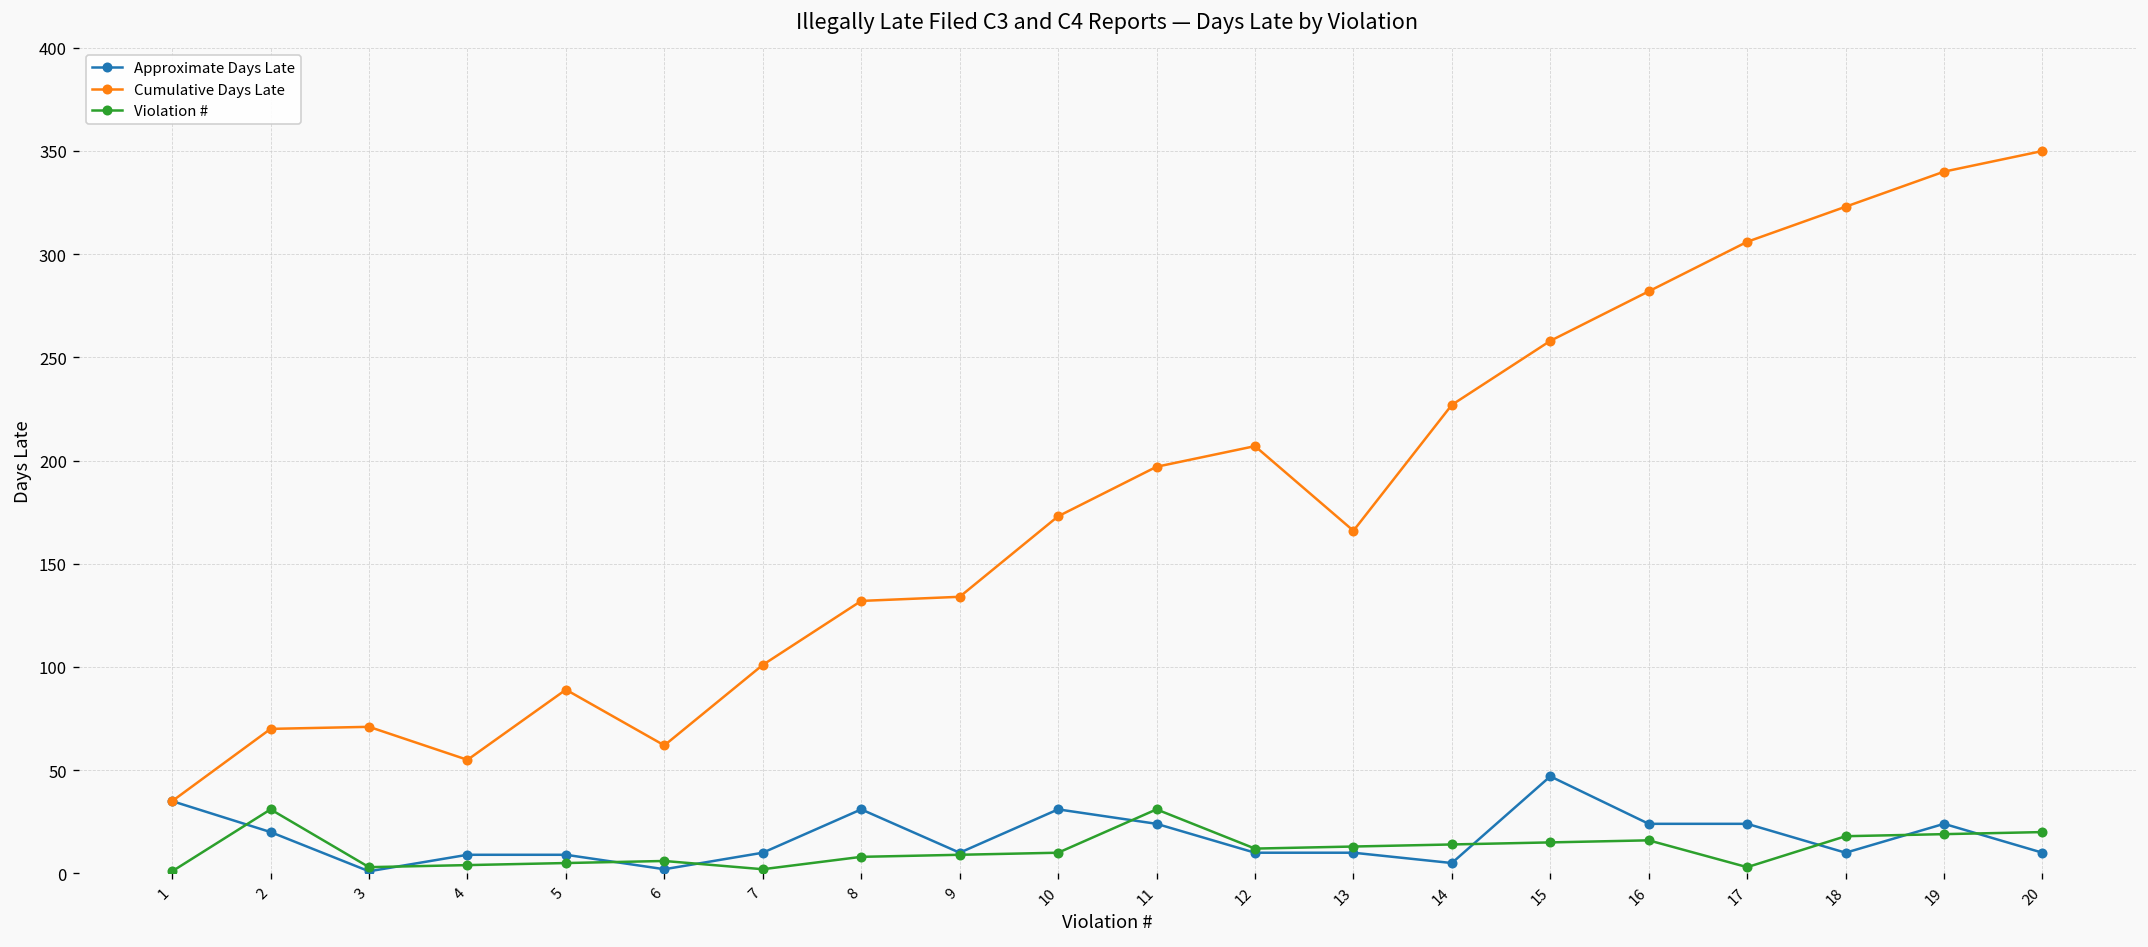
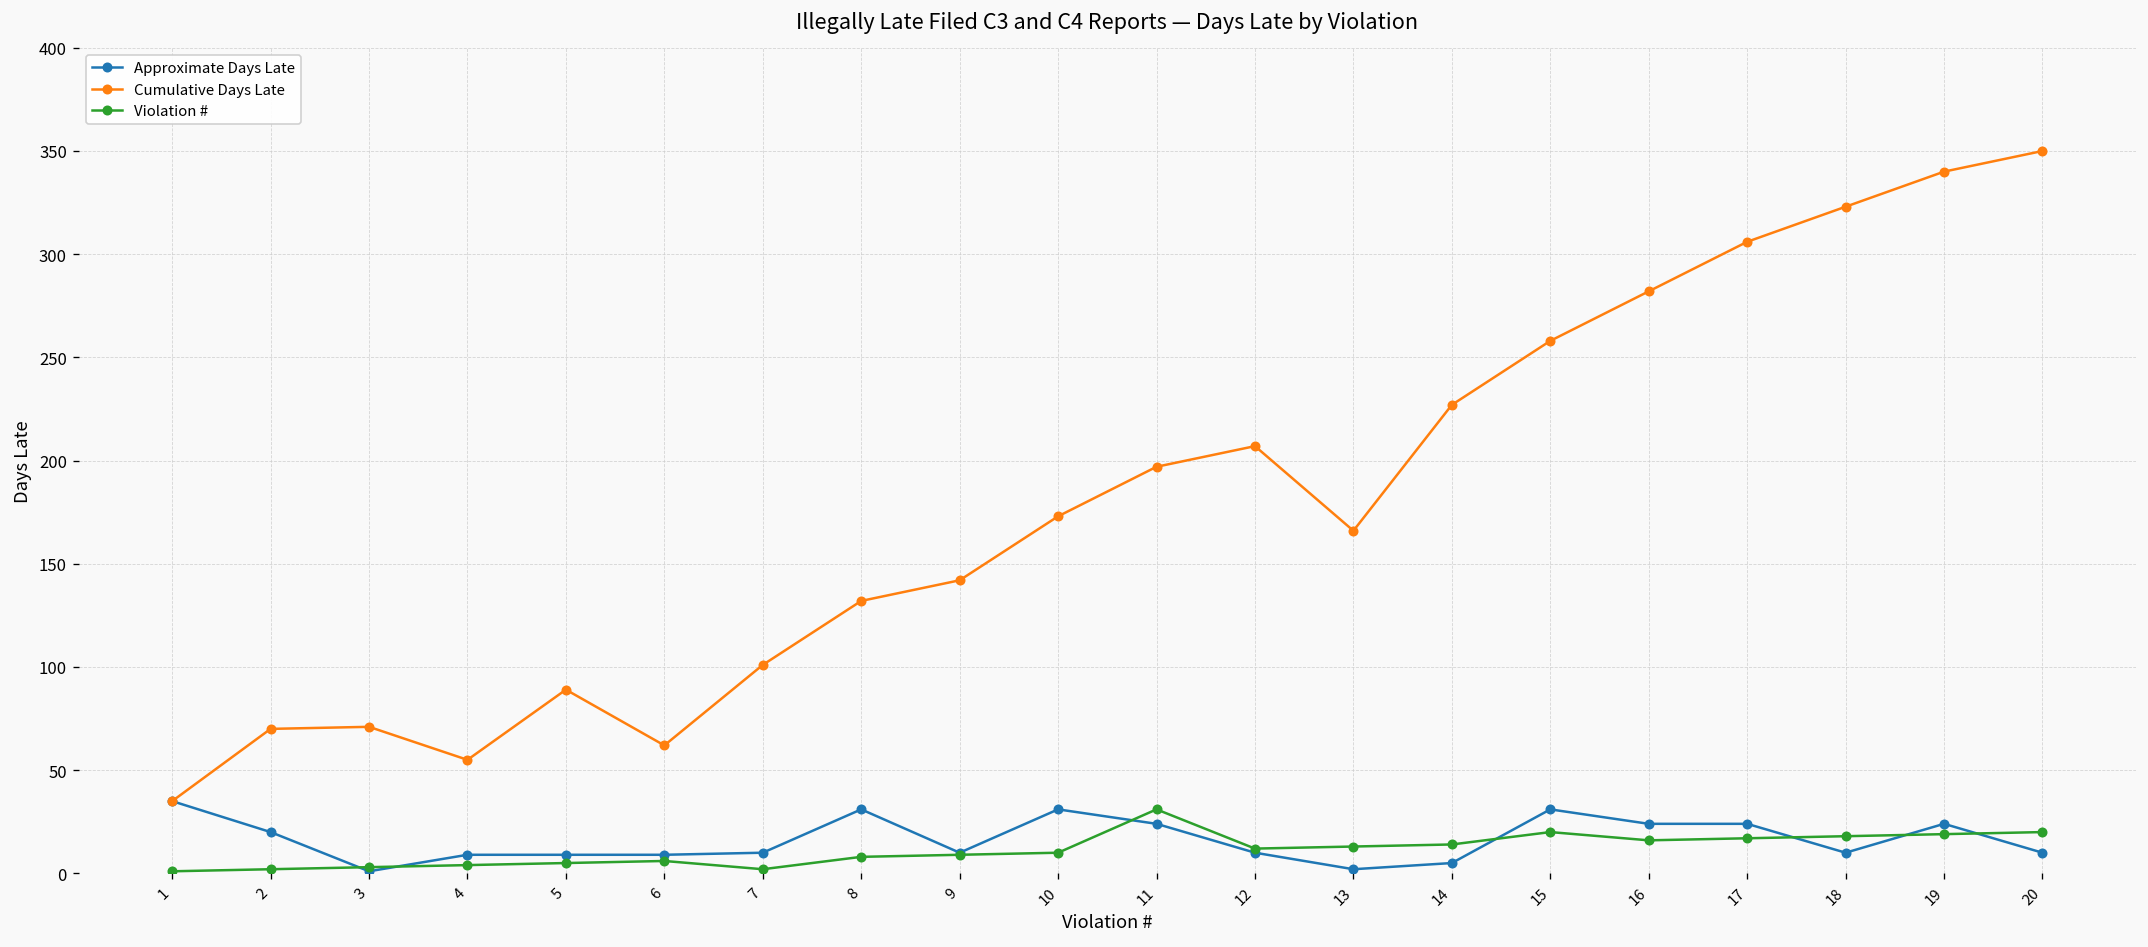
  {
    "Approximate Days Late": {
      "2": 20,
      "3": 1,
      "4": 9,
      "5": 9,
-     "6": 2,
+     "6": 9,
      "7": 10,
      "8": 31,
      "10": 31,
      "11": 24,
      "12": 10,
-     "13": 10,
+     "13": 2,
      "14": 5,
-     "15": 47,
+     "15": 31,
      "16": 24,
      "17": 24,
      "18": 10,
      "19": 24,
      "20": 10
    },
    "Cumulative Days Late": {
      "2": 70,
      "3": 71,
      "4": 55,
      "5": 89,
      "6": 62,
      "7": 101,
      "8": 132,
-     "9": 134,
+     "9": 142,
      "10": 173,
      "11": 197,
      "12": 207,
      "13": 166,
      "14": 227,
      "15": 258,
      "16": 282,
      "17": 306,
      "18": 323,
      "19": 340,
      "20": 350
    },
    "Violation #": {
      "1": 1,
-     "2": 31,
+     "2": 2,
      "3": 3,
      "4": 4,
      "5": 5,
      "6": 6,
      "7": 2,
      "8": 8,
      "10": 10,
      "11": 31,
      "12": 12,
      "13": 13,
      "14": 14,
-     "15": 15,
+     "15": 20,
      "16": 16,
-     "17": 3,
+     "17": 17,
      "18": 18,
      "19": 19,
      "20": 20
    }
  }
